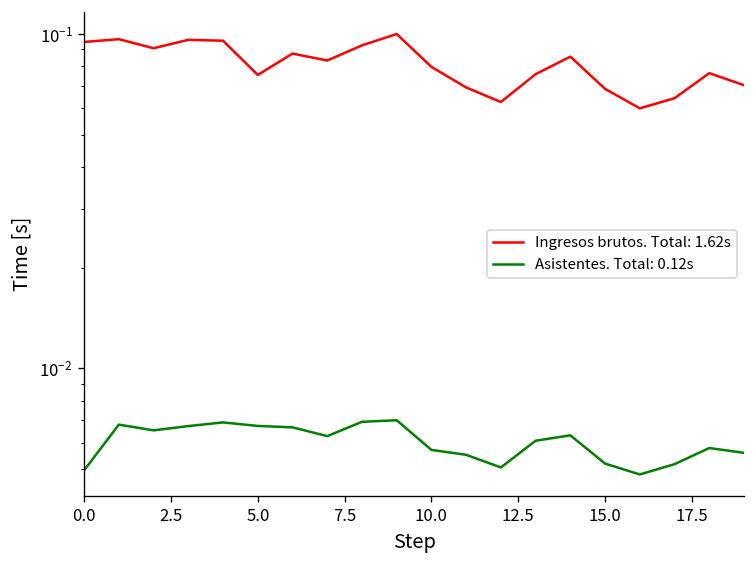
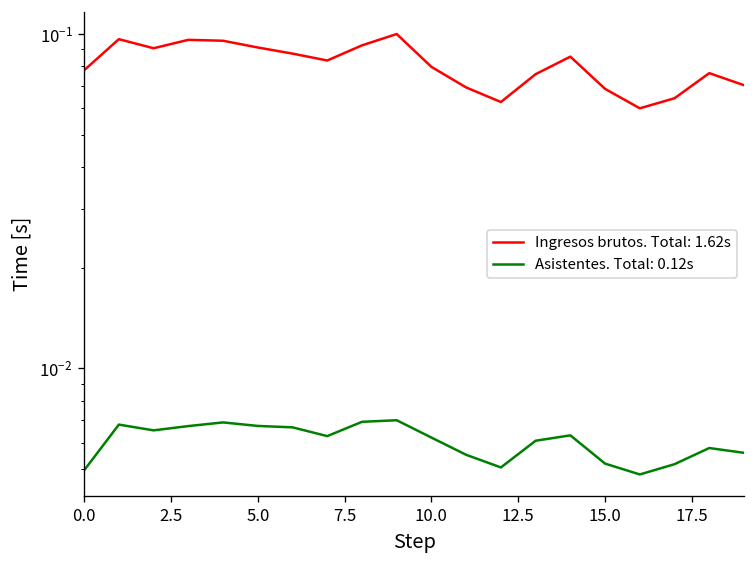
  {
    "Ingresos brutos. Total: 1.62s": {
-     "0.0": 0.095,
-     "5.0": 0.075,
+     "0.0": 0.078,
+     "5.0": 0.091,
      "10.0": 0.080,
      "15.0": 0.069
    },
    "Asistentes. Total: 0.12s": {
      "0.0": 0.0050,
      "5.0": 0.0067,
-     "10.0": 0.0057,
+     "10.0": 0.0062,
      "15.0": 0.0052
    }
  }
